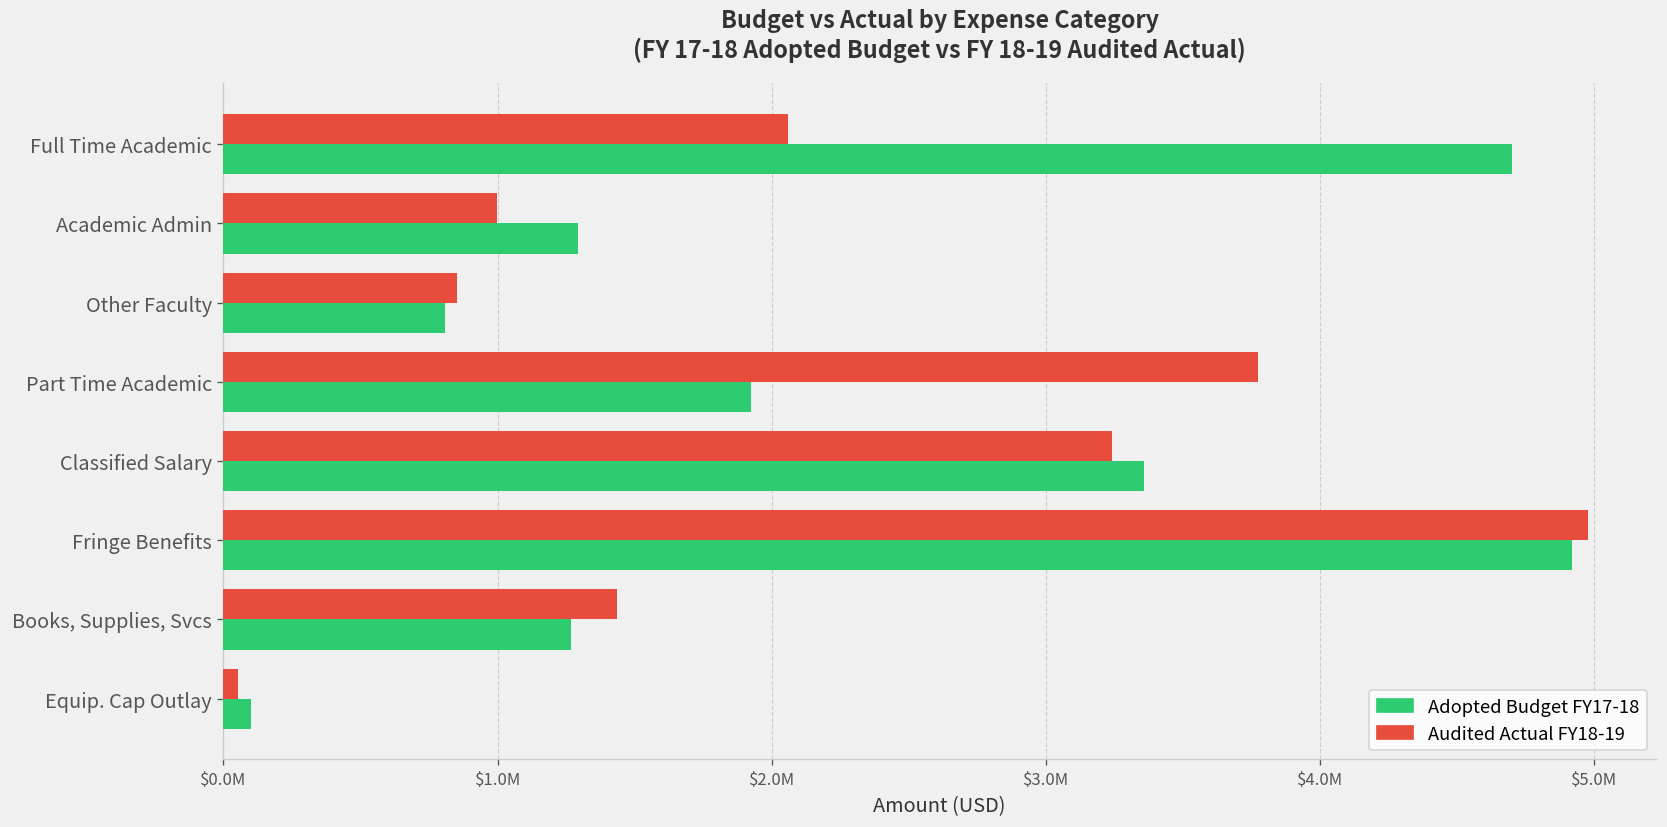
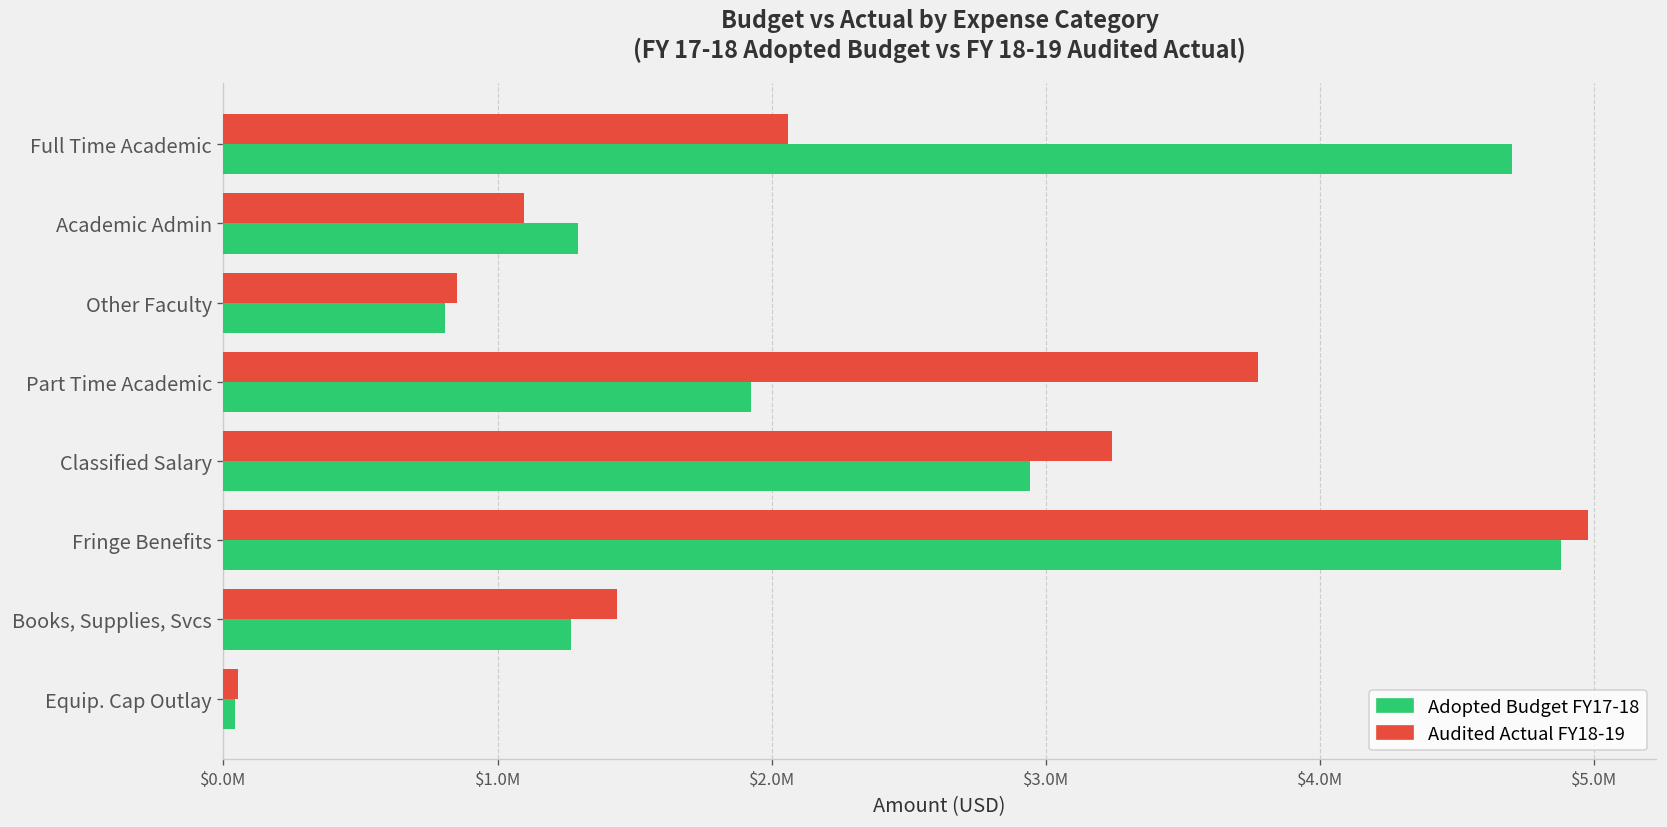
  {
    "Adopted Budget FY17-18": {
      "Full Time Academic": "$4700000",
      "Academic Admin": "$1290000",
      "Other Faculty": "$810000",
      "Part Time Academic": "$1920000",
-     "Classified Salary": "$3360000",
-     "Fringe Benefits": "$4920000",
+     "Classified Salary": "$2940000",
+     "Fringe Benefits": "$4880000",
      "Books, Supplies, Svcs": "$1270000",
-     "Equip. Cap Outlay": "$100000"
+     "Equip. Cap Outlay": "$40000"
    },
    "Audited Actual FY18-19": {
      "Full Time Academic": "$2060000",
-     "Academic Admin": "$1000000",
+     "Academic Admin": "$1100000",
      "Other Faculty": "$850000",
      "Part Time Academic": "$3770000",
      "Classified Salary": "$3240000",
      "Fringe Benefits": "$4980000",
      "Books, Supplies, Svcs": "$1440000",
      "Equip. Cap Outlay": "$50000"
    }
  }
